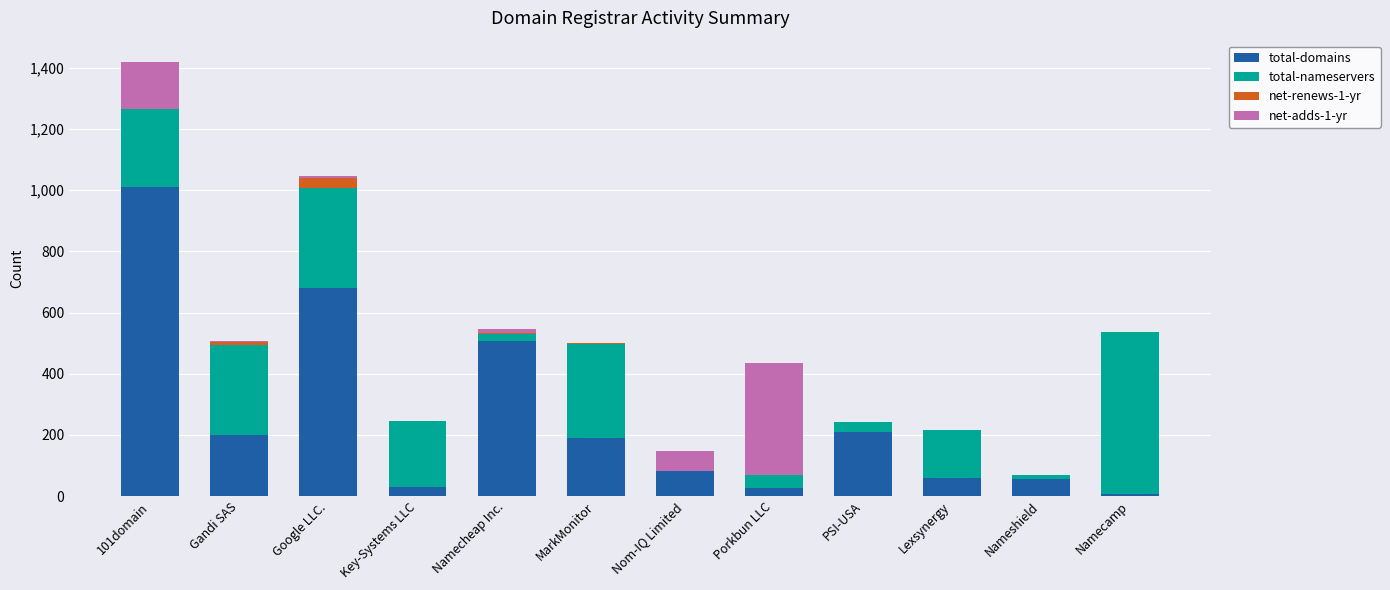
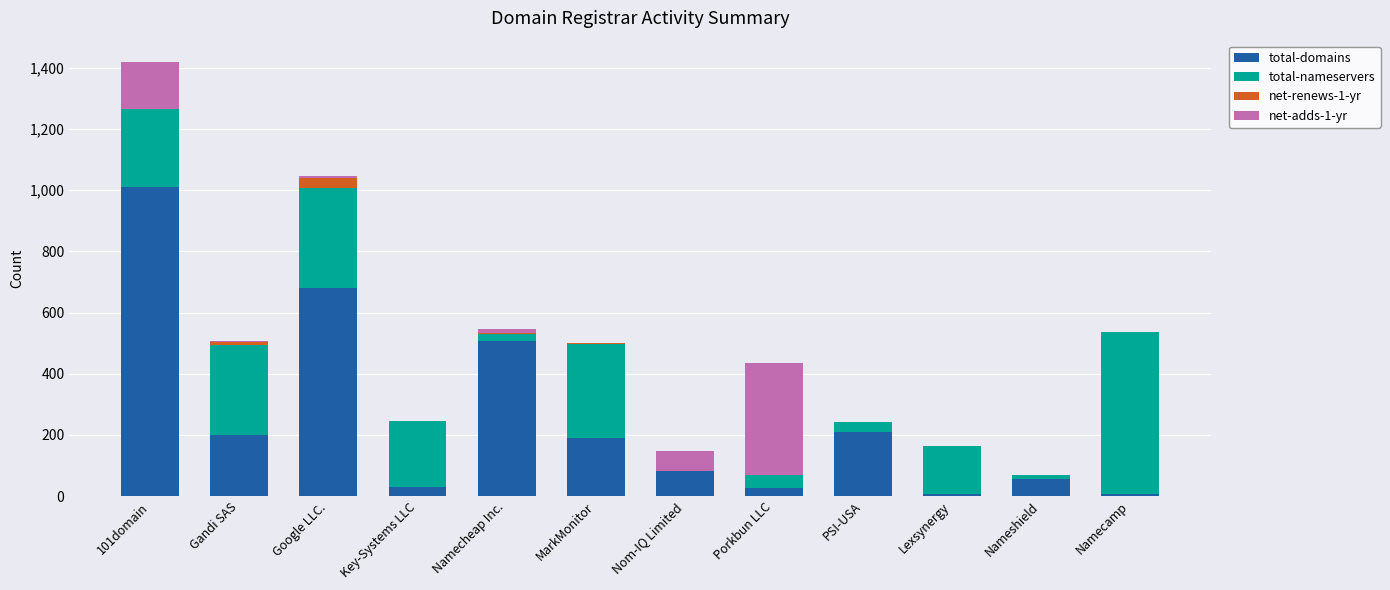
  {
    "total-domains": {
      "101domain": "1,010",
      "Gandi SAS": "200",
      "Google LLC.": "680",
      "Key-Systems LLC": "30",
      "Namecheap Inc.": "510",
      "MarkMonitor": "190",
      "Nom-IQ Limited": "80",
      "Porkbun LLC": "30",
      "PSI-USA": "210",
-     "Lexsynergy": "60",
+     "Lexsynergy": "10",
      "Nameshield": "60"
    },
    "total-nameservers": {
      "101domain": "260",
      "Gandi SAS": "290",
      "Google LLC.": "330",
      "Key-Systems LLC": "210",
      "Namecheap Inc.": "20",
      "MarkMonitor": "310",
      "Nom-IQ Limited": "0",
      "Porkbun LLC": "40",
      "PSI-USA": "30",
      "Lexsynergy": "160",
      "Nameshield": "10",
      "Namecamp": "530"
    },
    "net-renews-1-yr": {
      "101domain": "0",
      "Gandi SAS": "10",
      "Google LLC.": "30",
      "Key-Systems LLC": "0",
      "Nom-IQ Limited": "0",
      "PSI-USA": "0",
      "Lexsynergy": "0",
      "Nameshield": "0"
    },
    "net-adds-1-yr": {
      "101domain": "150",
      "Namecheap Inc.": "10",
      "MarkMonitor": "0",
      "Nom-IQ Limited": "70",
      "Porkbun LLC": "370",
      "PSI-USA": "0",
      "Lexsynergy": "0",
      "Nameshield": "0",
      "Namecamp": "0"
    }
  }
